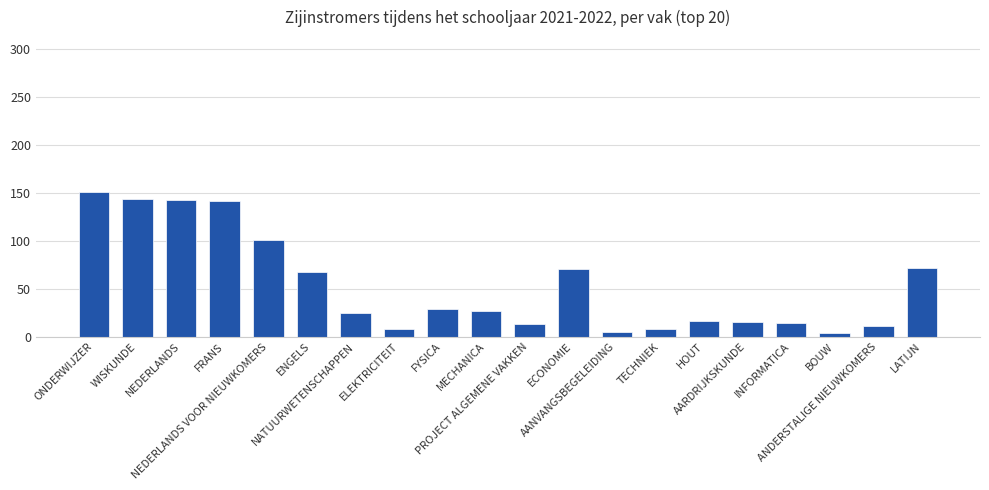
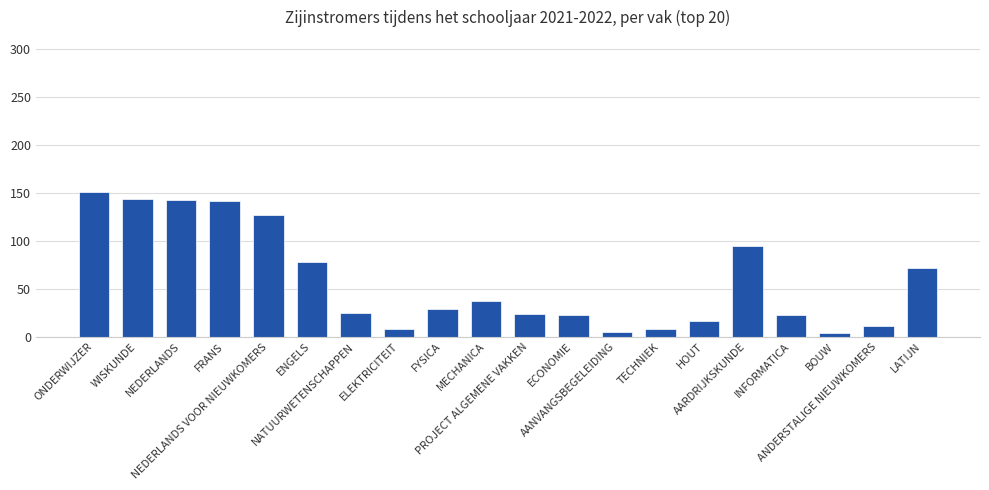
  {
    "ONDERWIJZER": 150,
    "WISKUNDE": 140,
    "NEDERLANDS": 140,
    "FRANS": 140,
-   "NEDERLANDS VOOR NIEUWKOMERS": 100,
-   "ENGELS": 70,
+   "NEDERLANDS VOOR NIEUWKOMERS": 130,
+   "ENGELS": 80,
    "NATUURWETENSCHAPPEN": 30,
    "ELEKTRICITEIT": 10,
    "FYSICA": 30,
-   "MECHANICA": 30,
-   "PROJECT ALGEMENE VAKKEN": 10,
-   "ECONOMIE": 70,
+   "MECHANICA": 40,
+   "PROJECT ALGEMENE VAKKEN": 20,
+   "ECONOMIE": 20,
    "AANVANGSBEGELEIDING": 10,
    "TECHNIEK": 10,
    "HOUT": 20,
-   "AARDRIJKSKUNDE": 20,
-   "INFORMATICA": 10,
+   "AARDRIJKSKUNDE": 100,
+   "INFORMATICA": 20,
    "BOUW": 0,
    "ANDERSTALIGE NIEUWKOMERS": 10,
    "LATIJN": 70
  }
